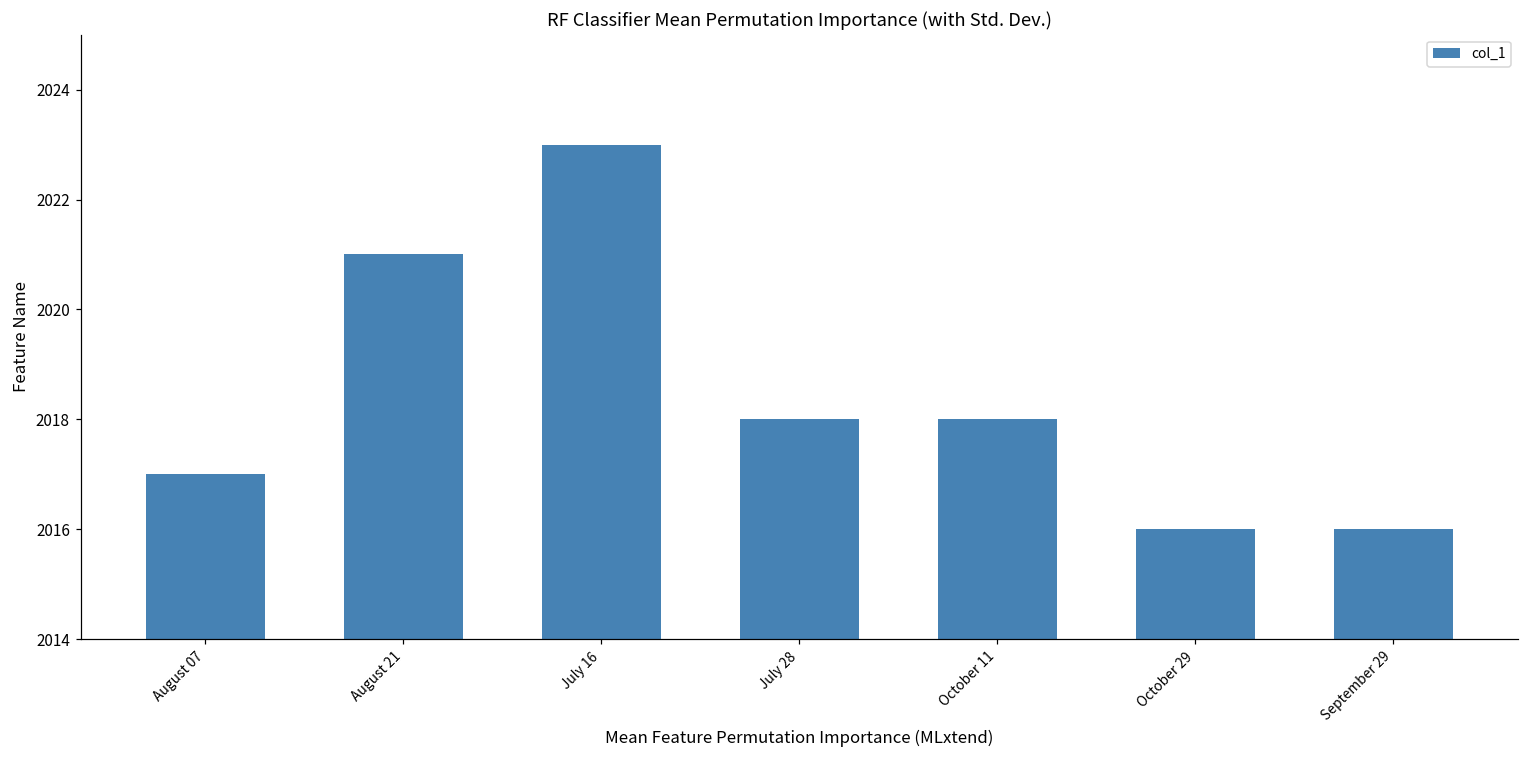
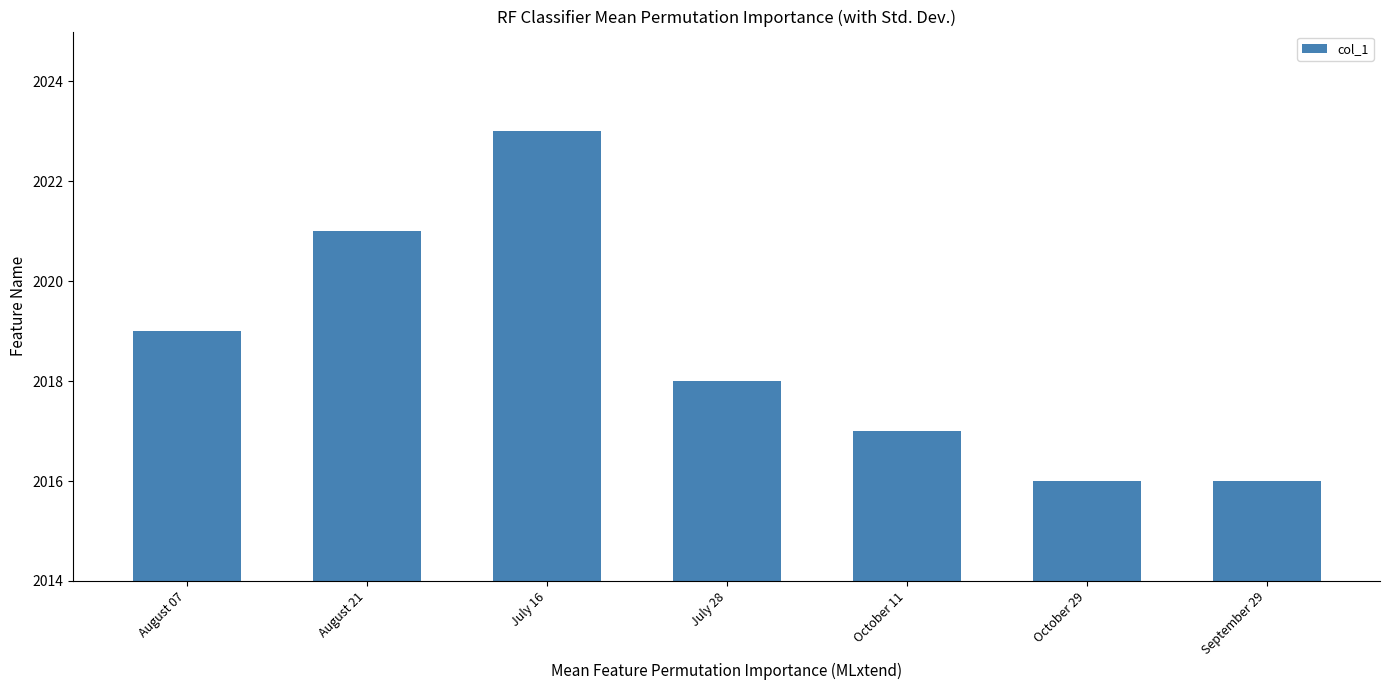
  {
-   "August 07": 2017,
+   "August 07": 2019,
    "August 21": 2021,
    "July 16": 2023,
    "July 28": 2018,
-   "October 11": 2018,
+   "October 11": 2017,
    "October 29": 2016,
    "September 29": 2016
  }
